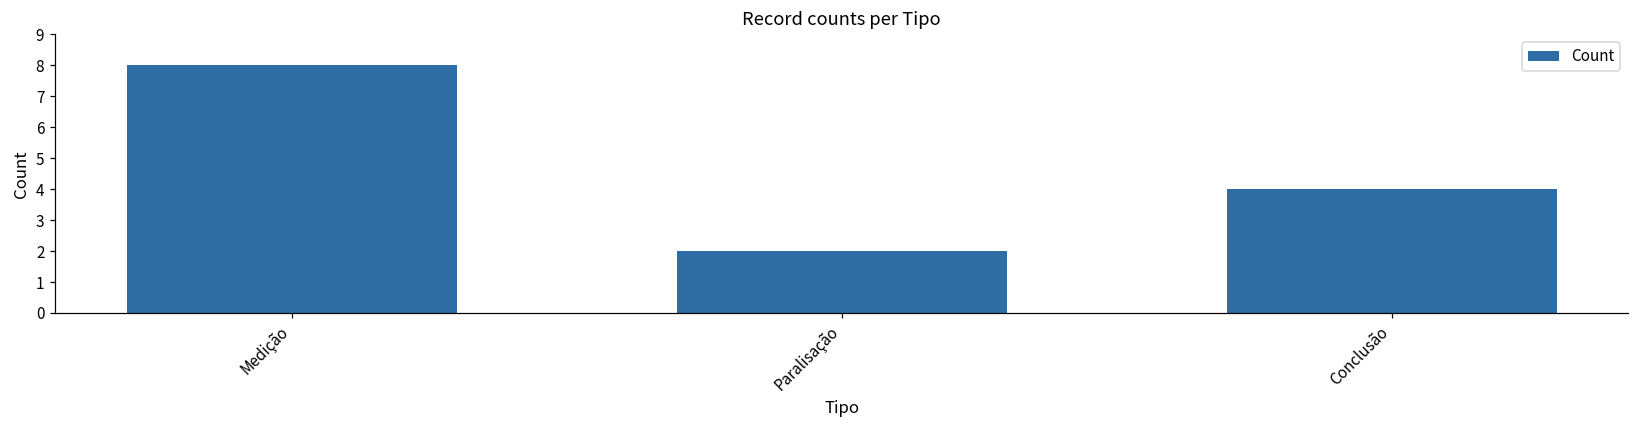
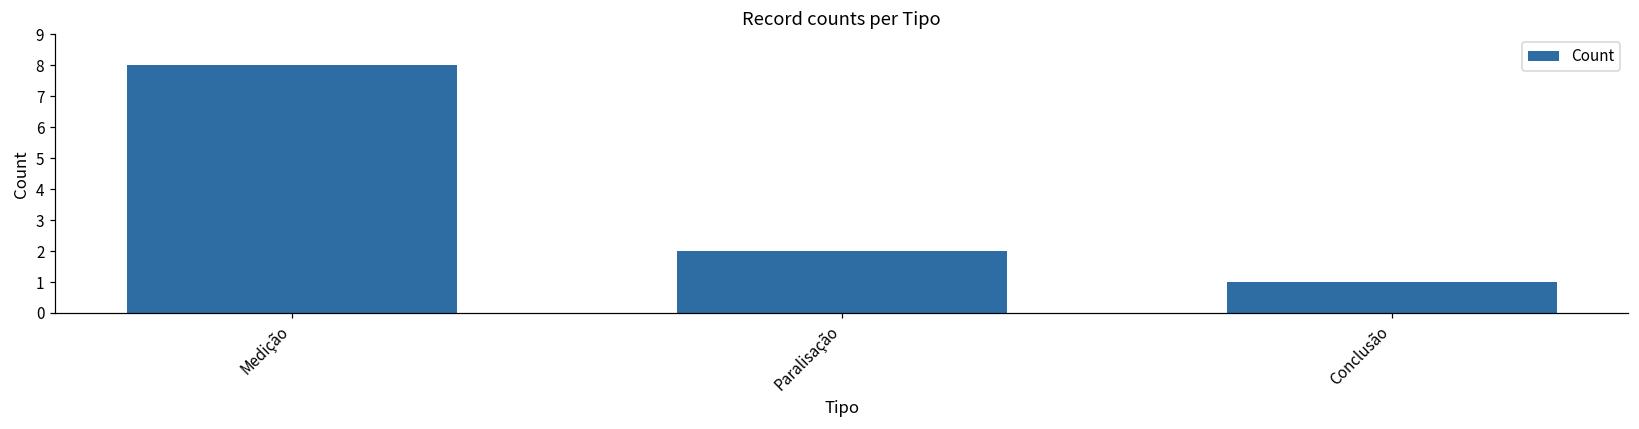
  {
    "Medição": 8,
    "Paralisação": 2,
-   "Conclusão": 4
+   "Conclusão": 1
  }
